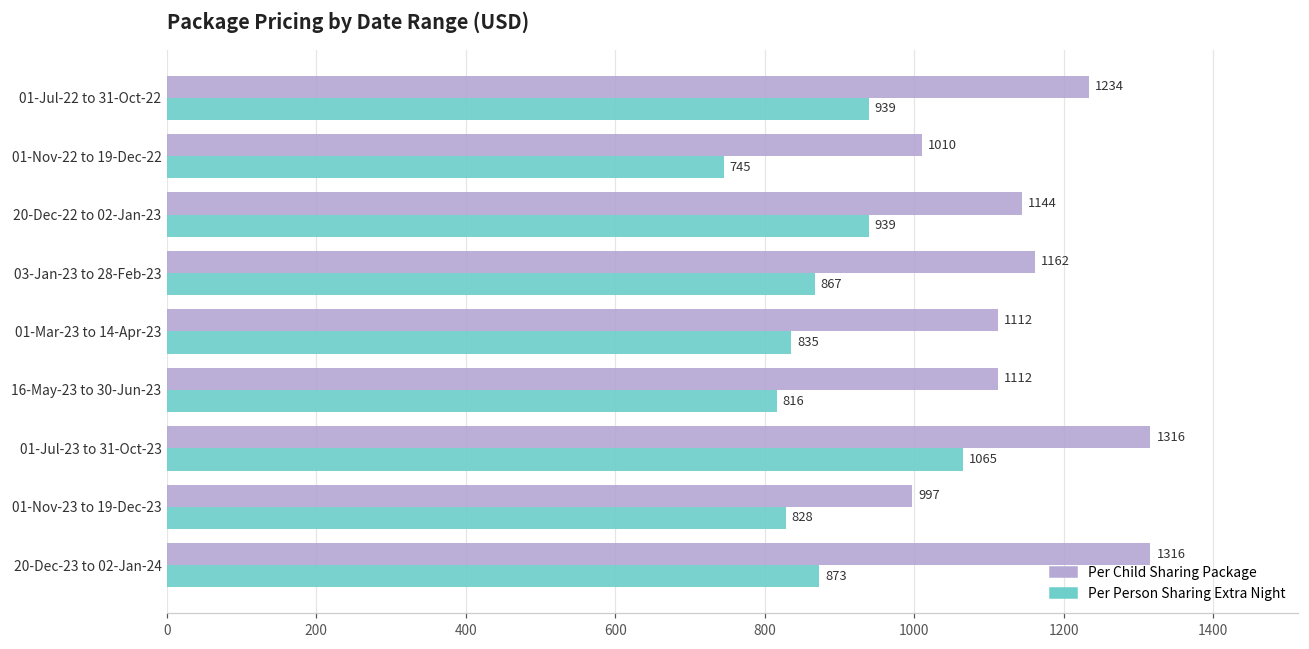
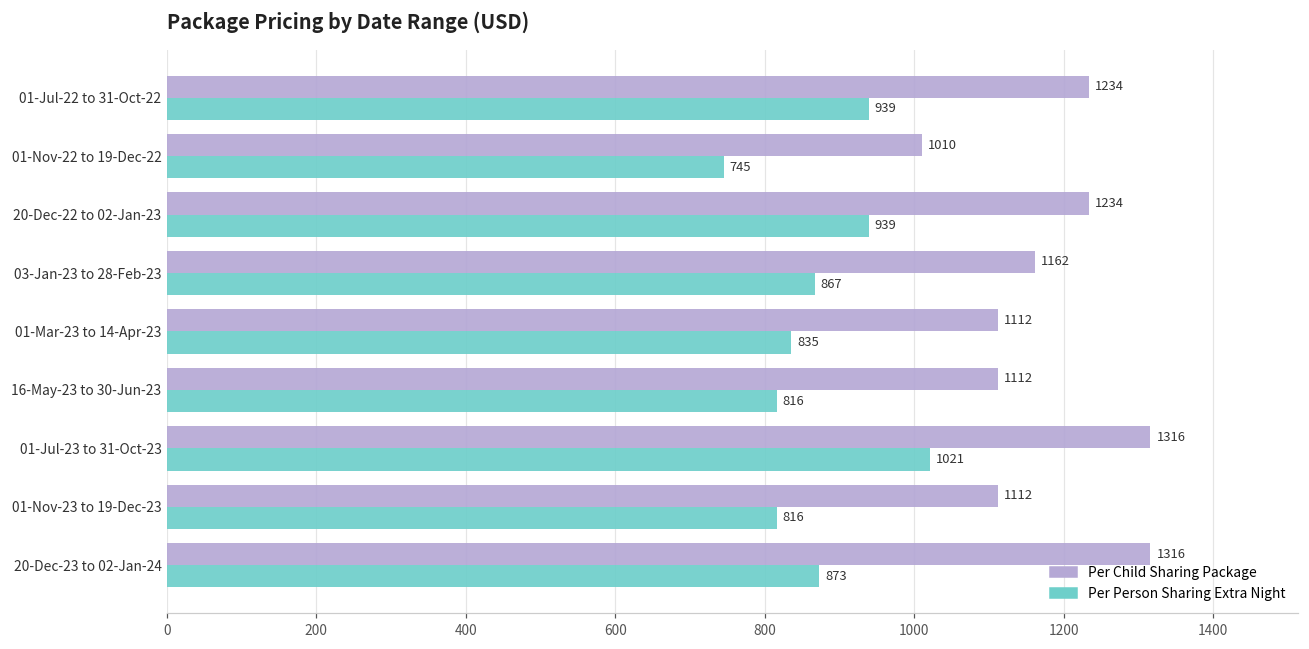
  {
    "Per Child Sharing Package": {
      "01-Jul-22 to 31-Oct-22": 1234,
      "01-Nov-22 to 19-Dec-22": 1010,
-     "20-Dec-22 to 02-Jan-23": 1144,
+     "20-Dec-22 to 02-Jan-23": 1234,
      "03-Jan-23 to 28-Feb-23": 1162,
      "01-Mar-23 to 14-Apr-23": 1112,
      "16-May-23 to 30-Jun-23": 1112,
      "01-Jul-23 to 31-Oct-23": 1316,
-     "01-Nov-23 to 19-Dec-23": 997,
+     "01-Nov-23 to 19-Dec-23": 1112,
      "20-Dec-23 to 02-Jan-24": 1316
    },
    "Per Person Sharing Extra Night": {
      "01-Jul-22 to 31-Oct-22": 939,
      "01-Nov-22 to 19-Dec-22": 745,
      "20-Dec-22 to 02-Jan-23": 939,
      "03-Jan-23 to 28-Feb-23": 867,
      "01-Mar-23 to 14-Apr-23": 835,
      "16-May-23 to 30-Jun-23": 816,
-     "01-Jul-23 to 31-Oct-23": 1065,
-     "01-Nov-23 to 19-Dec-23": 828,
+     "01-Jul-23 to 31-Oct-23": 1021,
+     "01-Nov-23 to 19-Dec-23": 816,
      "20-Dec-23 to 02-Jan-24": 873
    }
  }
